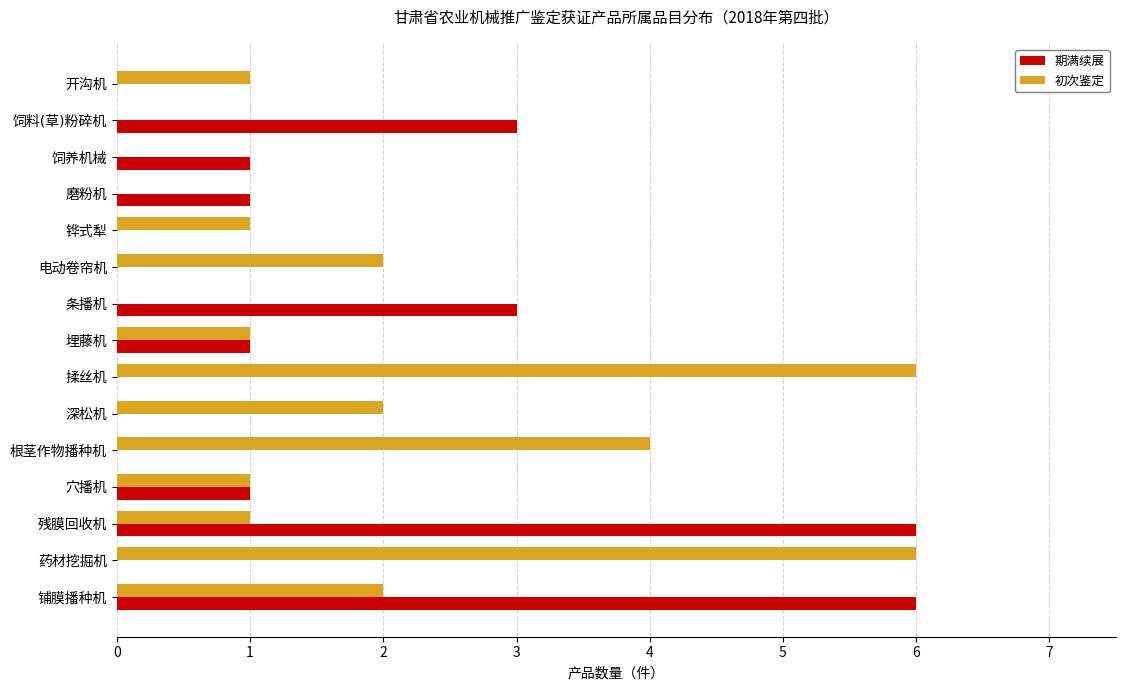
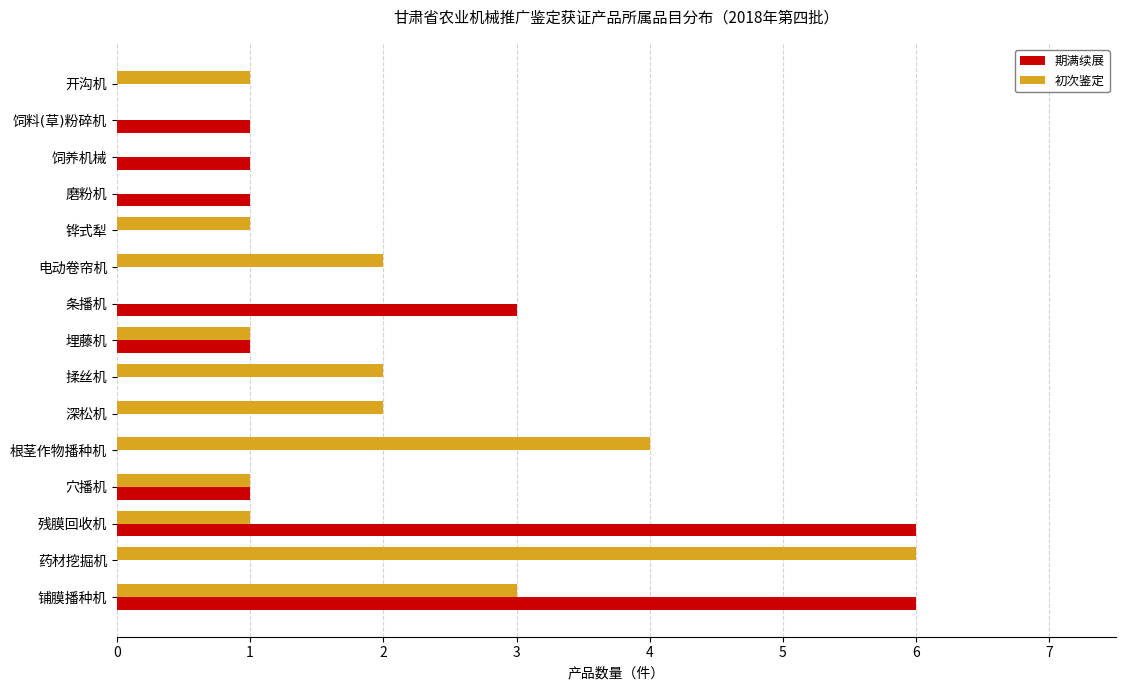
  {
    "期满续展": {
      "开沟机": 0,
-     "饲料(草)粉碎机": 3,
+     "饲料(草)粉碎机": 1,
      "饲养机械": 1,
      "磨粉机": 1,
      "铧式犁": 0,
      "电动卷帘机": 0,
      "条播机": 3,
      "埋藤机": 1,
      "揉丝机": 0,
      "深松机": 0,
      "根茎作物播种机": 0,
      "穴播机": 1,
      "残膜回收机": 6,
      "药材挖掘机": 0,
      "铺膜播种机": 6
    },
    "初次鉴定": {
      "开沟机": 1,
      "饲料(草)粉碎机": 0,
      "饲养机械": 0,
      "磨粉机": 0,
      "铧式犁": 1,
      "电动卷帘机": 2,
      "条播机": 0,
      "埋藤机": 1,
-     "揉丝机": 6,
+     "揉丝机": 2,
      "深松机": 2,
      "根茎作物播种机": 4,
      "穴播机": 1,
      "残膜回收机": 1,
      "药材挖掘机": 6,
-     "铺膜播种机": 2
+     "铺膜播种机": 3
    }
  }
